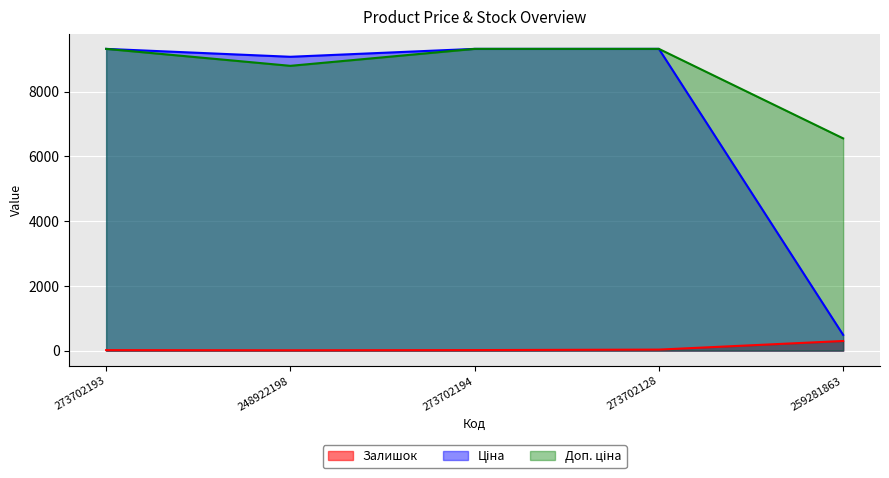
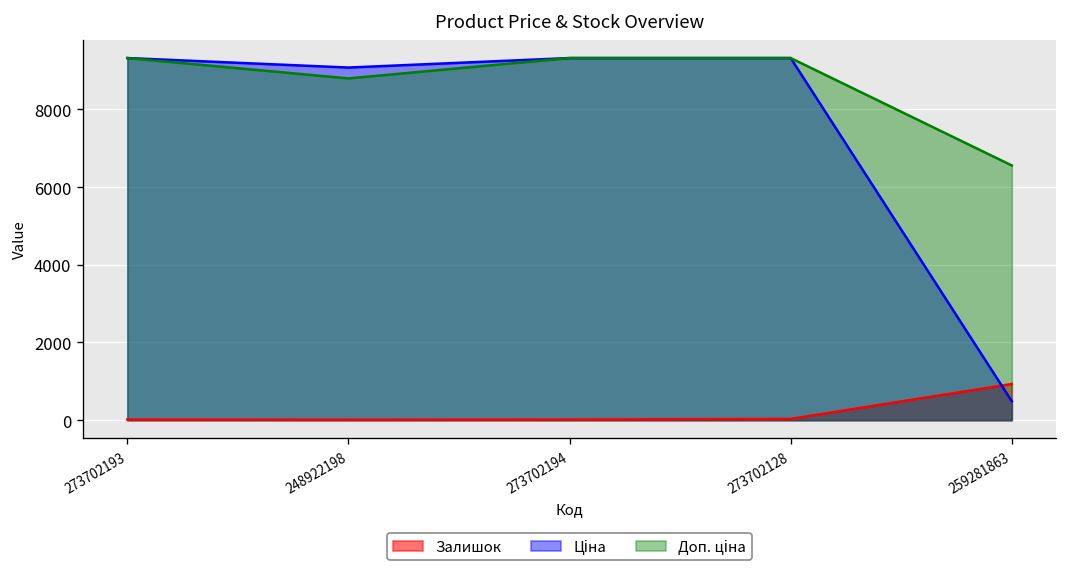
  {
    "Залишок": {
      "273702193": 0,
      "248922198": 0,
      "273702194": 0,
      "273702128": 0,
-     "259281863": 300
+     "259281863": 900
    },
    "Ціна": {
      "248922198": 9100,
      "259281863": 500
    },
    "Доп. ціна": {
      "248922198": 8800,
      "259281863": 6600
    }
  }
